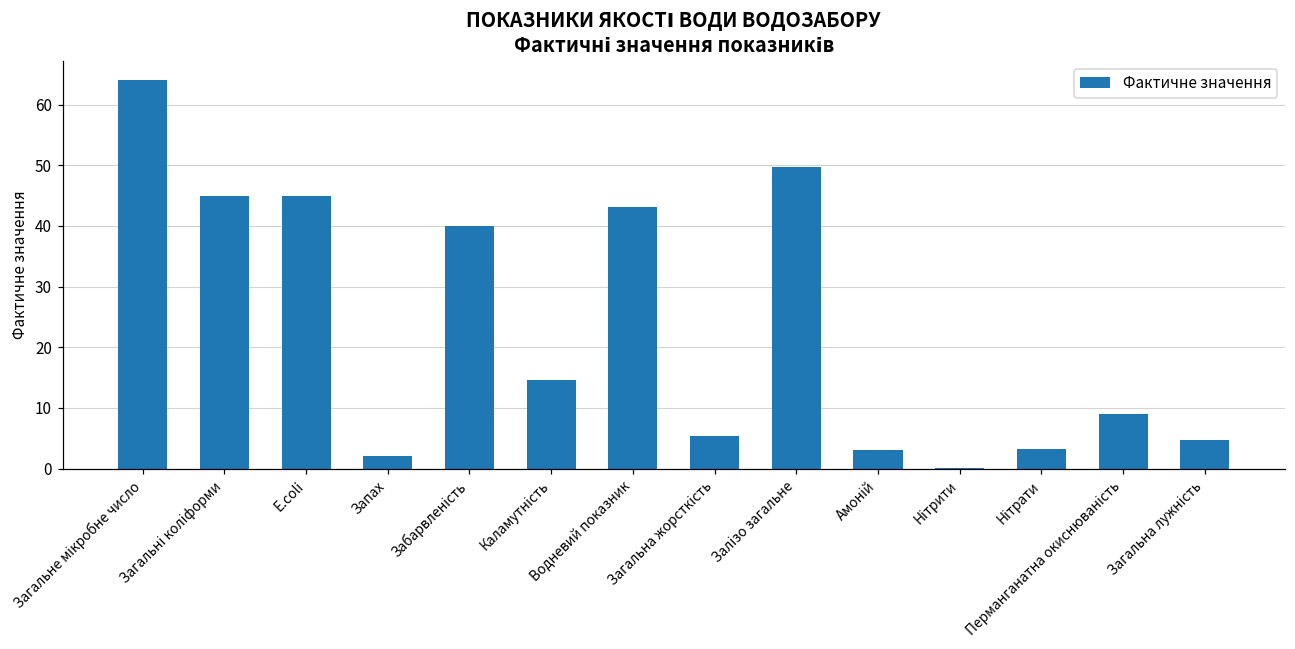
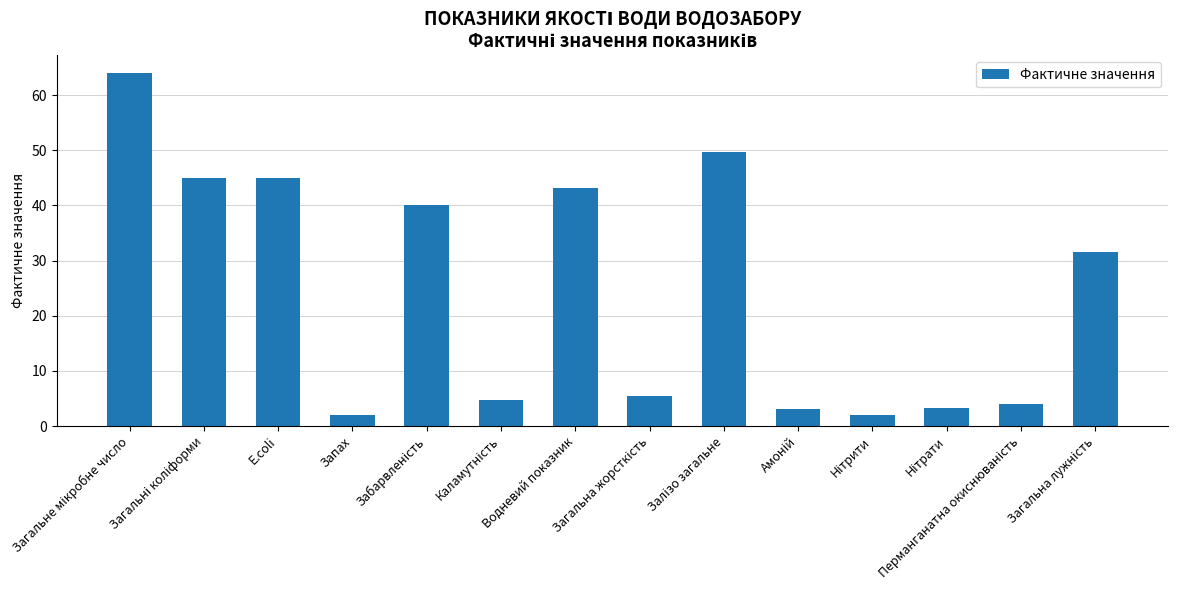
  {
    "Загальне мікробне число": 64,
    "Загальні коліформи": 45,
    "E.coli": 45,
    "Запах": 2,
    "Забарвленість": 40,
-   "Каламутність": 15,
+   "Каламутність": 5,
    "Водневий показник": 43,
    "Загальна жорсткість": 5,
    "Залізо загальне": 50,
    "Амоній": 3,
-   "Нітрити": 0,
+   "Нітрити": 2,
    "Нітрати": 3,
-   "Перманганатна окиснюваність": 9,
-   "Загальна лужність": 5
+   "Перманганатна окиснюваність": 4,
+   "Загальна лужність": 32
  }
